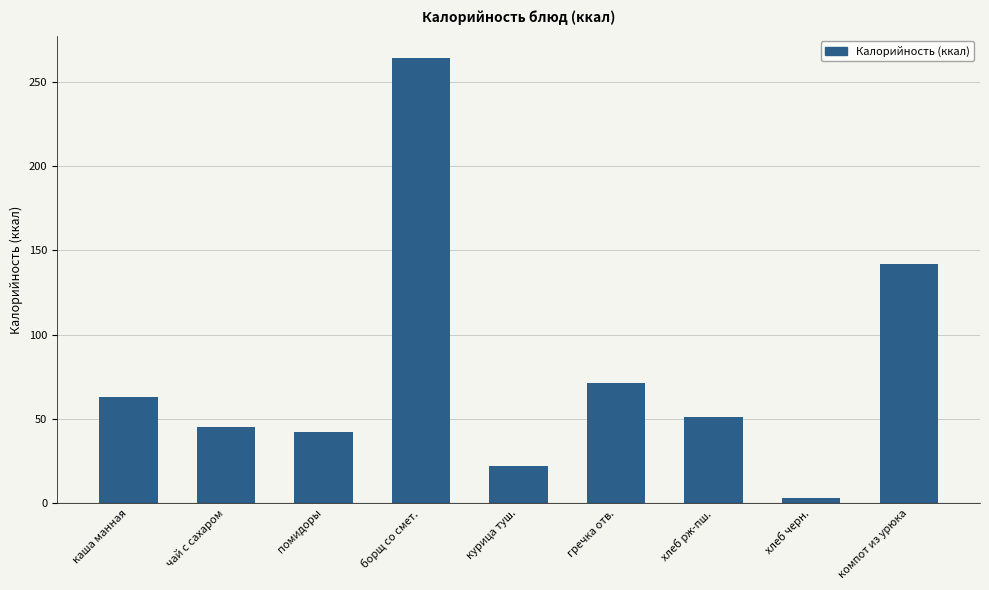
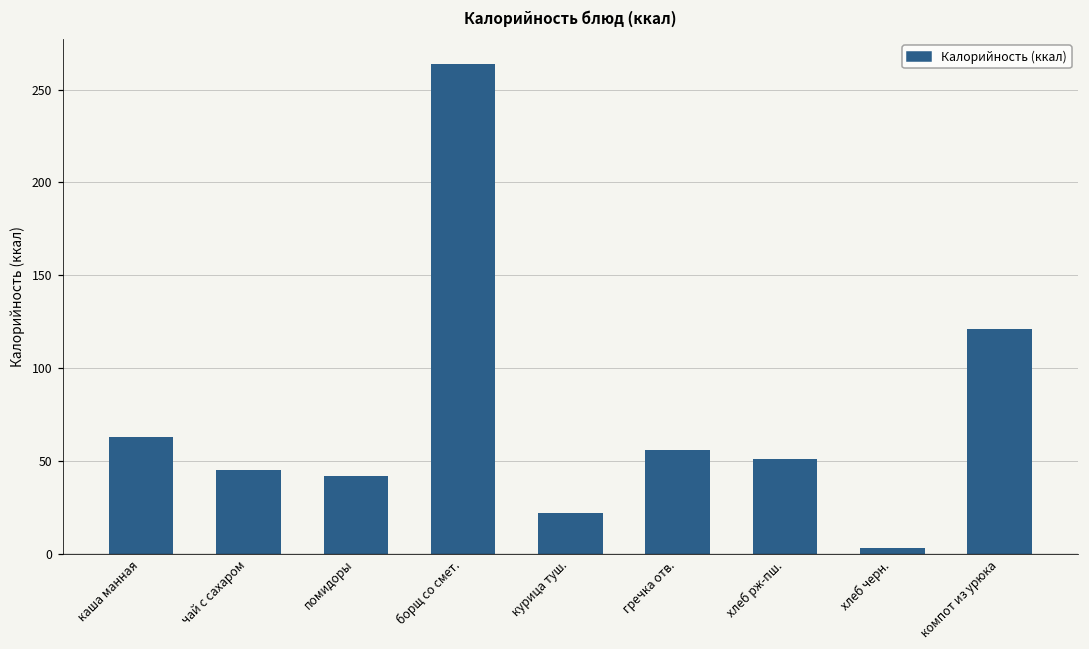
  {
    "каша манная": 63,
    "чай с сахаром": 45,
    "помидоры": 42,
    "борщ со смет.": 264,
    "курица туш.": 22,
-   "гречка отв.": 71,
+   "гречка отв.": 56,
    "хлеб рж-пш.": 51,
    "хлеб черн.": 3,
-   "компот из урюка": 142
+   "компот из урюка": 121
  }
